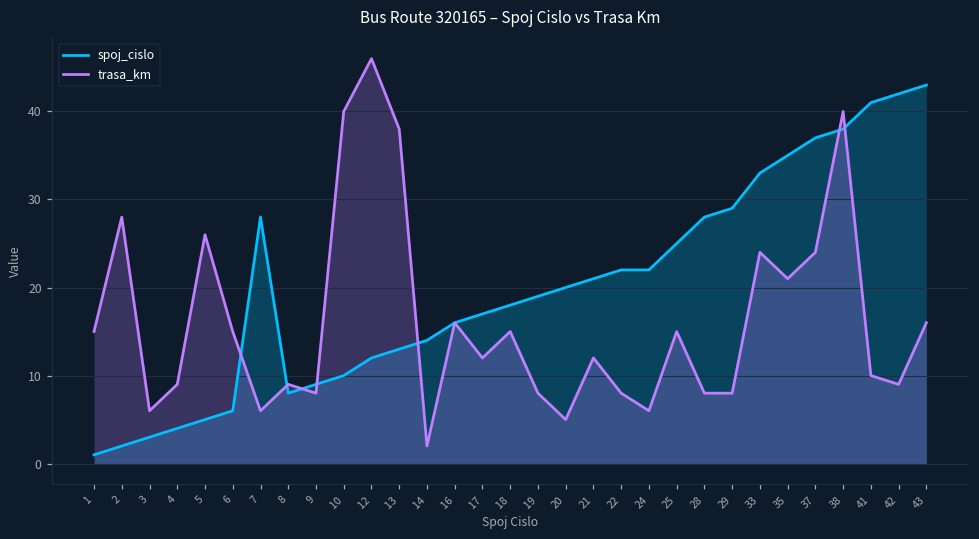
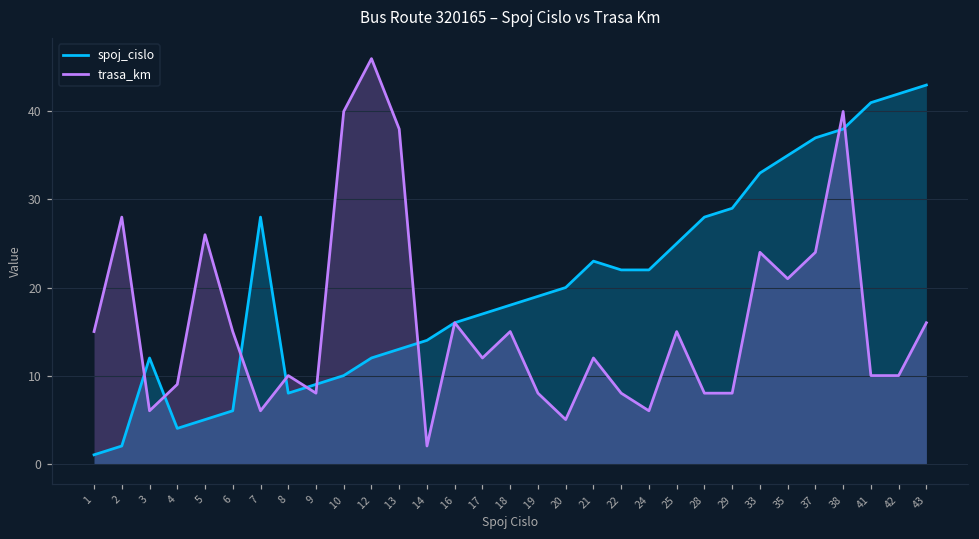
  {
    "spoj_cislo": {
      "1": 1,
      "2": 2,
-     "3": 3,
+     "3": 12,
      "4": 4,
      "5": 5,
      "6": 6,
      "7": 28,
      "8": 8,
      "9": 9,
      "10": 10,
      "12": 12,
      "13": 13,
      "14": 14,
      "17": 17,
      "18": 18,
      "19": 19,
      "20": 20,
-     "21": 21,
+     "21": 23,
      "22": 22,
      "24": 22,
      "25": 25,
      "28": 28,
      "29": 29,
      "33": 33,
      "35": 35,
      "37": 37,
      "38": 38,
      "41": 41,
      "42": 42,
      "43": 43
    },
    "trasa_km": {
      "1": 15,
      "2": 28,
      "3": 6,
      "4": 9,
      "5": 26,
      "6": 15,
      "7": 6,
-     "8": 9,
+     "8": 10,
      "9": 8,
      "10": 40,
      "12": 46,
      "13": 38,
      "14": 2,
      "17": 12,
      "18": 15,
      "19": 8,
      "20": 5,
      "21": 12,
      "22": 8,
      "24": 6,
      "25": 15,
      "28": 8,
      "29": 8,
      "33": 24,
      "35": 21,
      "37": 24,
      "38": 40,
      "41": 10,
-     "42": 9,
+     "42": 10,
      "43": 16
    }
  }
